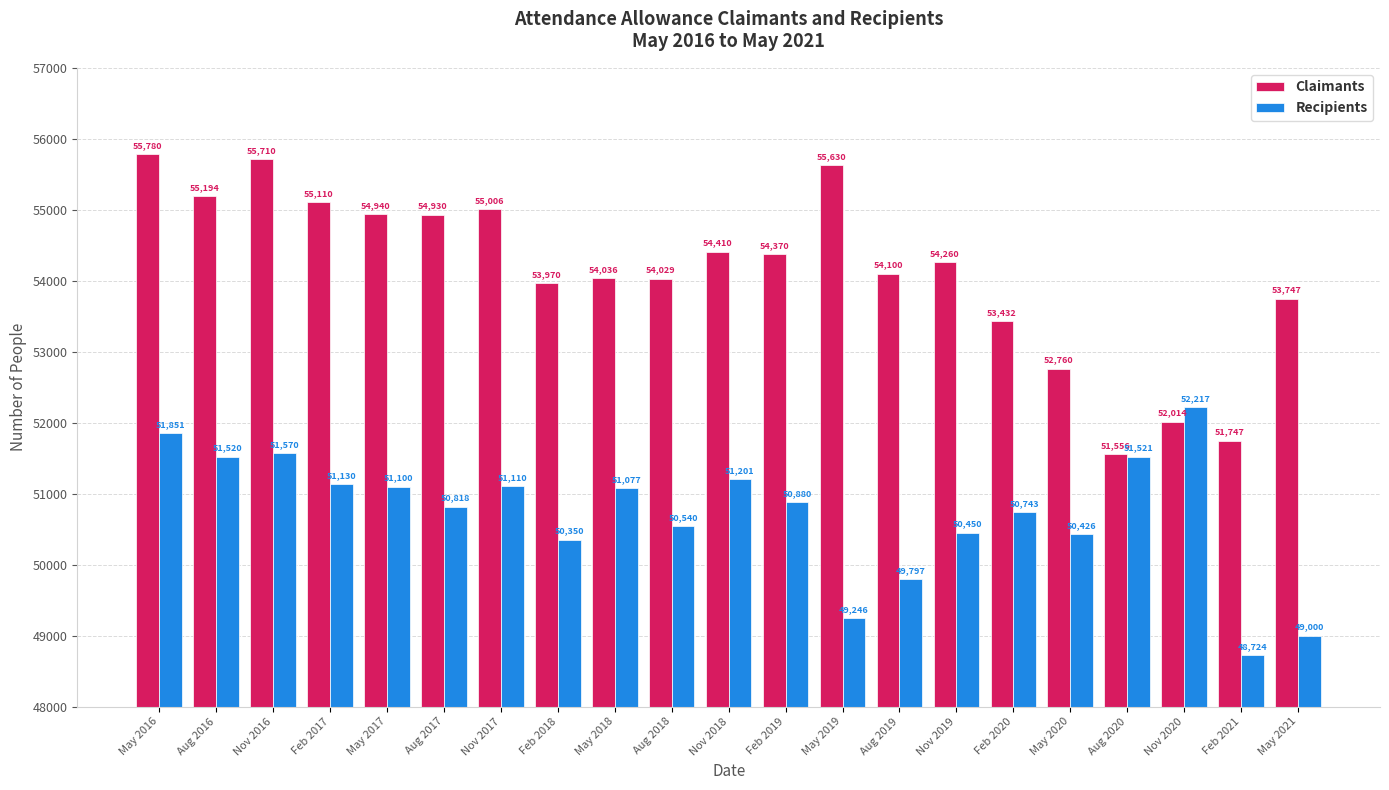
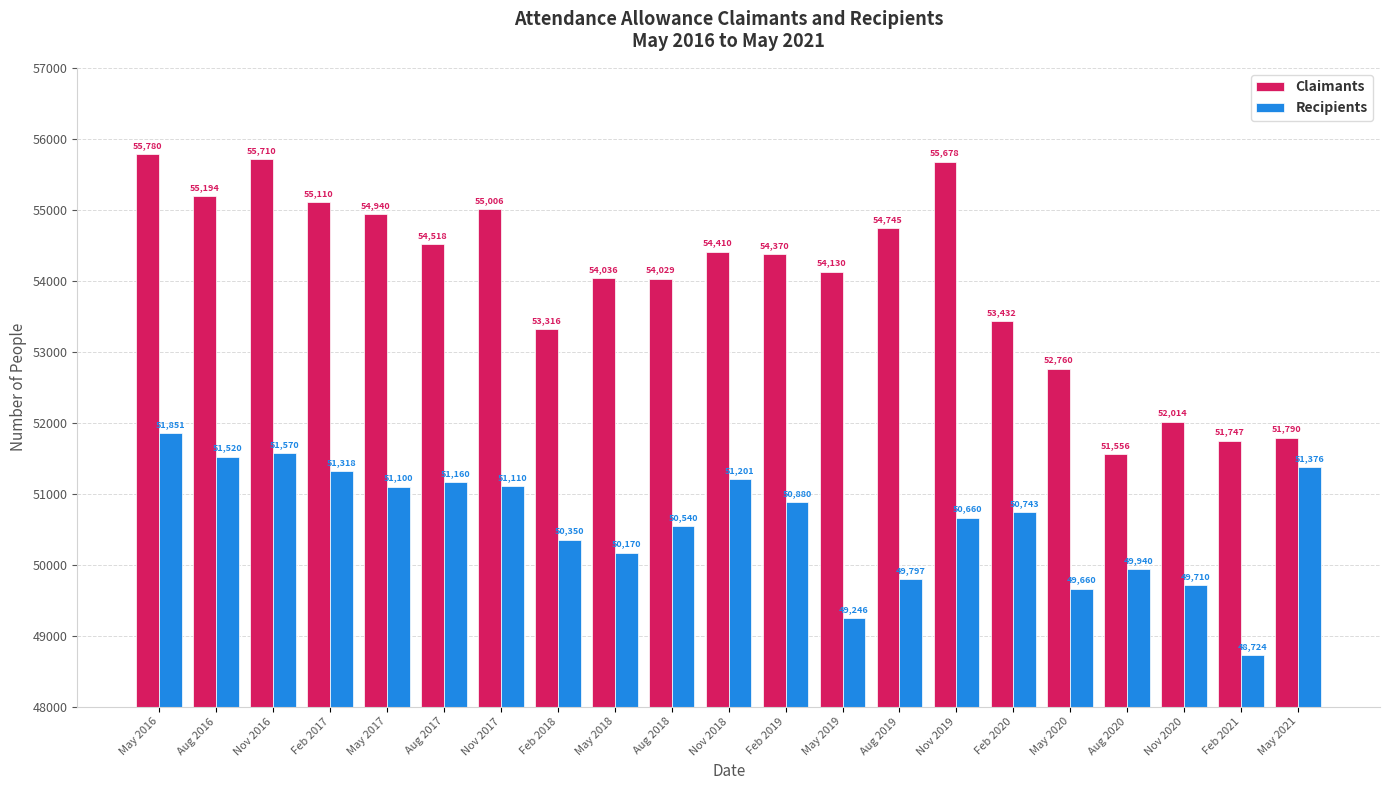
  {
    "Claimants": {
      "May 2016": "55,780",
      "Aug 2016": "55,194",
      "Nov 2016": "55,710",
      "Feb 2017": "55,110",
      "May 2017": "54,940",
-     "Aug 2017": "54,930",
+     "Aug 2017": "54,518",
      "Nov 2017": "55,006",
-     "Feb 2018": "53,970",
+     "Feb 2018": "53,316",
      "May 2018": "54,036",
      "Aug 2018": "54,029",
      "Nov 2018": "54,410",
      "Feb 2019": "54,370",
-     "May 2019": "55,630",
-     "Aug 2019": "54,100",
-     "Nov 2019": "54,260",
+     "May 2019": "54,130",
+     "Aug 2019": "54,745",
+     "Nov 2019": "55,678",
      "Feb 2020": "53,432",
      "May 2020": "52,760",
      "Nov 2020": "52,014",
      "Feb 2021": "51,747",
-     "May 2021": "53,747"
+     "May 2021": "51,790"
    },
    "Recipients": {
      "May 2016": "51,851",
      "Aug 2016": "51,520",
      "Nov 2016": "51,570",
-     "Feb 2017": "51,130",
+     "Feb 2017": "51,318",
      "May 2017": "51,100",
-     "Aug 2017": "50,818",
+     "Aug 2017": "51,160",
      "Nov 2017": "51,110",
      "Feb 2018": "50,350",
-     "May 2018": "51,077",
+     "May 2018": "50,170",
      "Aug 2018": "50,540",
      "Nov 2018": "51,201",
      "Feb 2019": "50,880",
      "May 2019": "49,246",
      "Aug 2019": "49,797",
-     "Nov 2019": "50,450",
+     "Nov 2019": "50,660",
      "Feb 2020": "50,743",
-     "May 2020": "50,426",
-     "Aug 2020": "51,521",
-     "Nov 2020": "52,217",
+     "May 2020": "49,660",
+     "Aug 2020": "49,940",
+     "Nov 2020": "49,710",
      "Feb 2021": "48,724",
-     "May 2021": "49,000"
+     "May 2021": "51,376"
    }
  }
